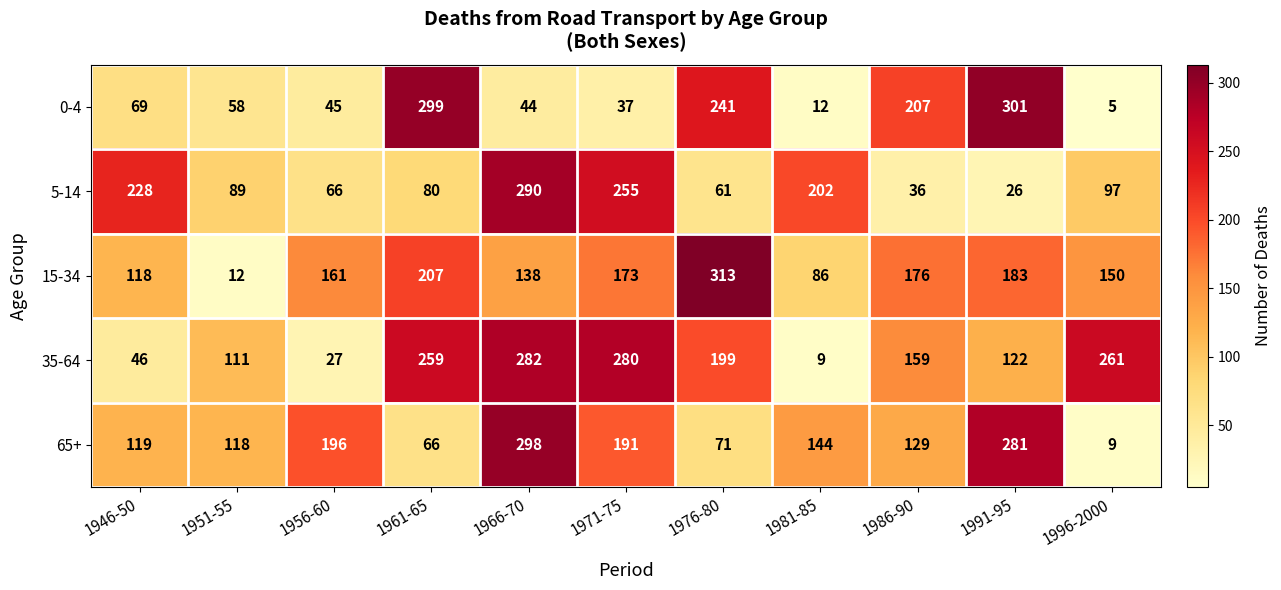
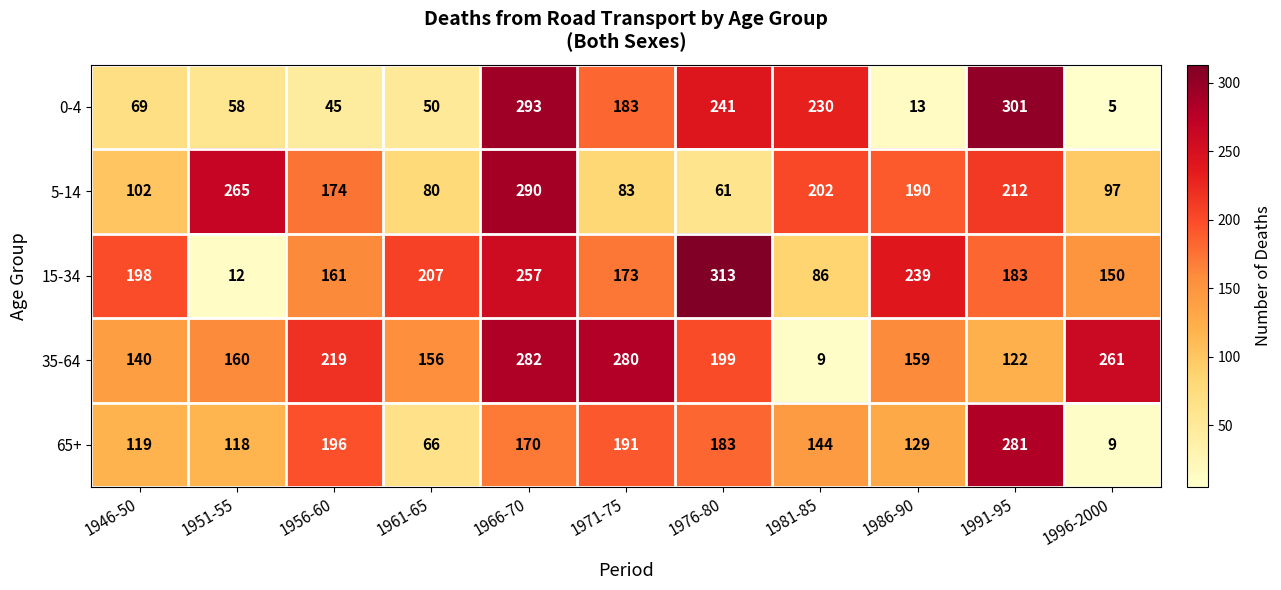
  {
    "0-4": {
      "1946-50": 69,
      "1951-55": 58,
      "1956-60": 45,
-     "1961-65": 299,
-     "1966-70": 44,
-     "1971-75": 37,
+     "1961-65": 50,
+     "1966-70": 293,
+     "1971-75": 183,
      "1976-80": 241,
-     "1981-85": 12,
-     "1986-90": 207,
+     "1981-85": 230,
+     "1986-90": 13,
      "1991-95": 301,
      "1996-2000": 5
    },
    "5-14": {
-     "1946-50": 228,
-     "1951-55": 89,
-     "1956-60": 66,
+     "1946-50": 102,
+     "1951-55": 265,
+     "1956-60": 174,
      "1961-65": 80,
      "1966-70": 290,
-     "1971-75": 255,
+     "1971-75": 83,
      "1976-80": 61,
      "1981-85": 202,
-     "1986-90": 36,
-     "1991-95": 26,
+     "1986-90": 190,
+     "1991-95": 212,
      "1996-2000": 97
    },
    "15-34": {
-     "1946-50": 118,
+     "1946-50": 198,
      "1951-55": 12,
      "1956-60": 161,
      "1961-65": 207,
-     "1966-70": 138,
+     "1966-70": 257,
      "1971-75": 173,
      "1976-80": 313,
      "1981-85": 86,
-     "1986-90": 176,
+     "1986-90": 239,
      "1991-95": 183,
      "1996-2000": 150
    },
    "35-64": {
-     "1946-50": 46,
-     "1951-55": 111,
-     "1956-60": 27,
-     "1961-65": 259,
+     "1946-50": 140,
+     "1951-55": 160,
+     "1956-60": 219,
+     "1961-65": 156,
      "1966-70": 282,
      "1971-75": 280,
      "1976-80": 199,
      "1981-85": 9,
      "1986-90": 159,
      "1991-95": 122,
      "1996-2000": 261
    },
    "65+": {
      "1946-50": 119,
      "1951-55": 118,
      "1956-60": 196,
      "1961-65": 66,
-     "1966-70": 298,
+     "1966-70": 170,
      "1971-75": 191,
-     "1976-80": 71,
+     "1976-80": 183,
      "1981-85": 144,
      "1986-90": 129,
      "1991-95": 281,
      "1996-2000": 9
    }
  }
